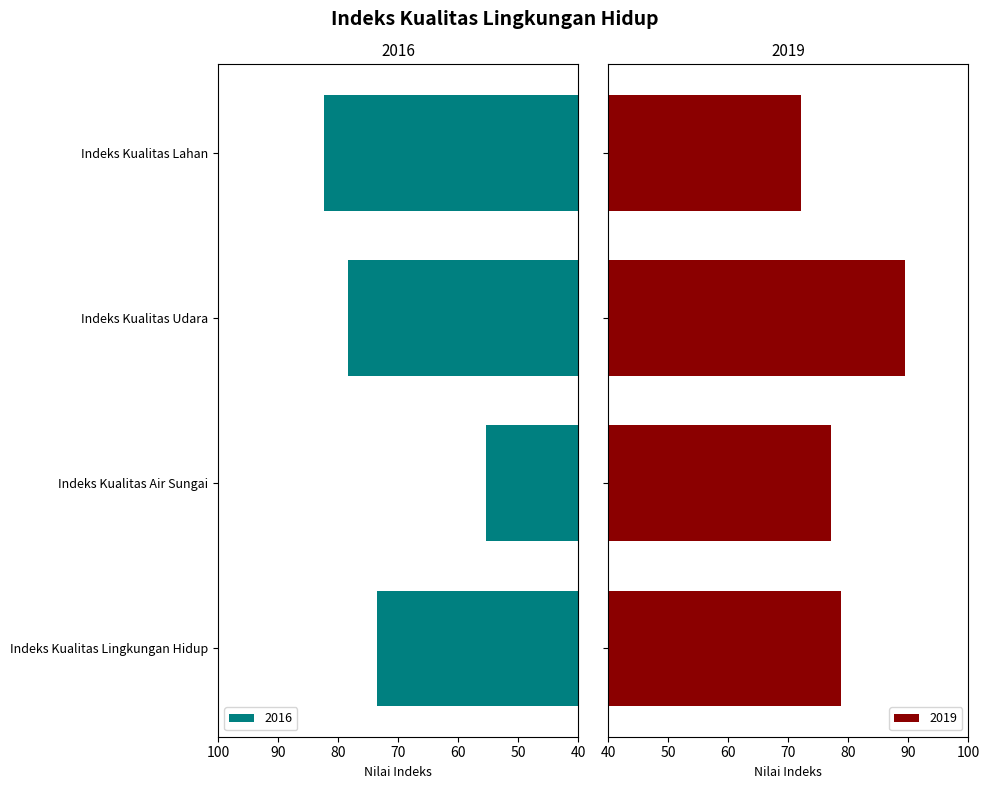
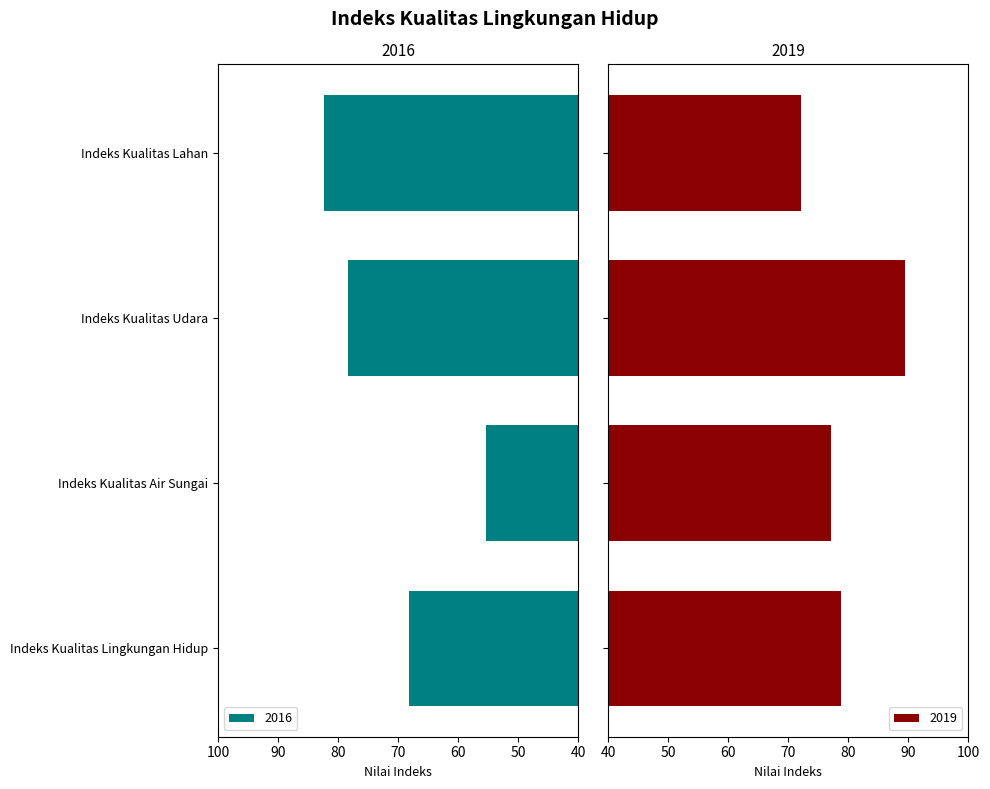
  {
    "2016": {
      "Indeks Kualitas Lahan": 82,
      "Indeks Kualitas Udara": 78,
      "Indeks Kualitas Air Sungai": 55,
-     "Indeks Kualitas Lingkungan Hidup": 74
+     "Indeks Kualitas Lingkungan Hidup": 68
    }
  }
